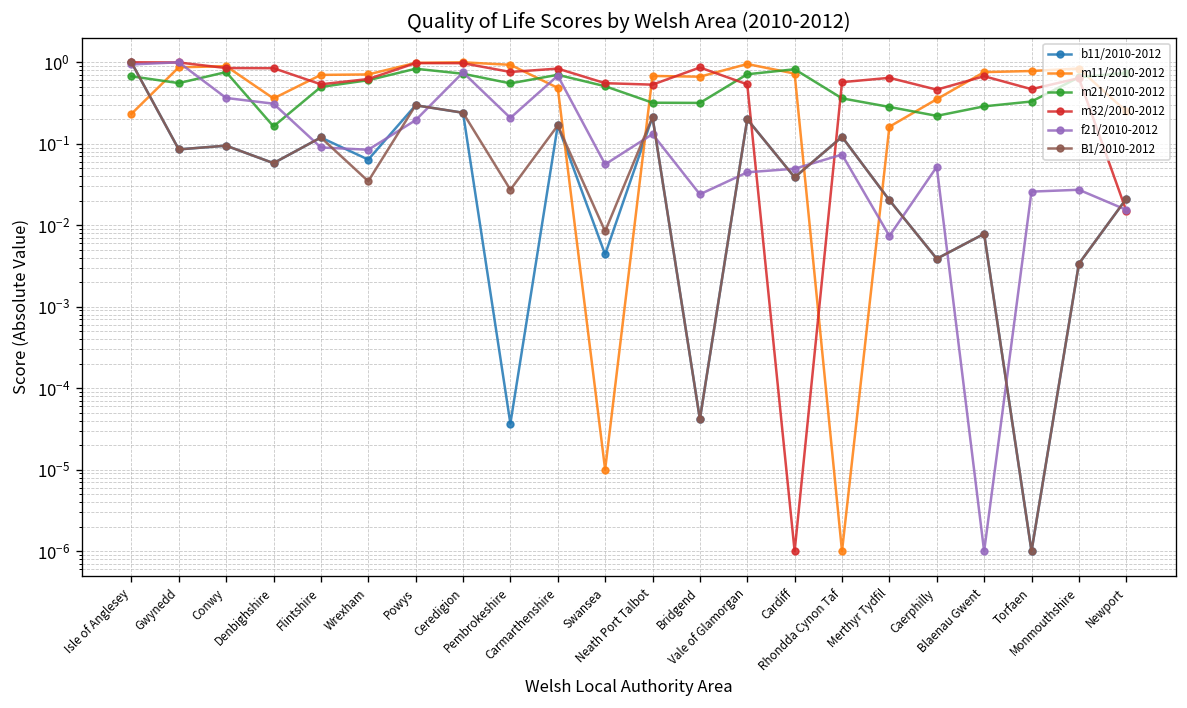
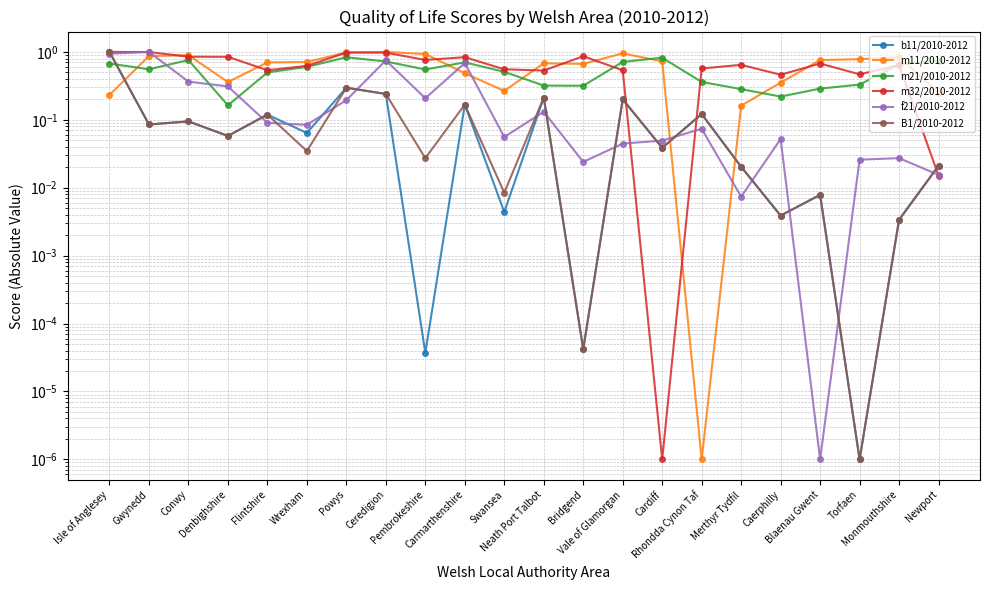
  {
    "b11/2010-2012": {
      "Wrexham": 0.06,
      "Pembrokeshire": 0.00004,
      "Swansea": 0.004
    },
    "m11/2010-2012": {
      "Isle of Anglesey": 0.23,
      "Gwynedd": 0.9,
      "Denbighshire": 0.4,
      "Flintshire": 0.7,
      "Wrexham": 0.7,
      "Pembrokeshire": 0.9,
      "Carmarthenshire": 0.5,
-     "Swansea": 0.000010,
+     "Swansea": 0.27,
      "Neath Port Talbot": 0.7,
      "Bridgend": 0.7,
      "Vale of Glamorgan": 1.0,
      "Cardiff": 0.7,
      "Rhondda Cynon Taf": 0.000001,
      "Merthyr Tydfil": 0.16,
      "Caerphilly": 0.4,
      "Blaenau Gwent": 0.8,
      "Torfaen": 0.8
    },
    "m21/2010-2012": {
      "Isle of Anglesey": 0.7,
      "Gwynedd": 0.6,
      "Conwy": 0.8,
      "Denbighshire": 0.16,
      "Powys": 0.8,
      "Pembrokeshire": 0.6,
      "Swansea": 0.5,
      "Neath Port Talbot": 0.3,
      "Bridgend": 0.3,
      "Vale of Glamorgan": 0.7,
      "Cardiff": 0.8,
      "Rhondda Cynon Taf": 0.4,
      "Merthyr Tydfil": 0.28,
      "Caerphilly": 0.22,
      "Blaenau Gwent": 0.29,
      "Torfaen": 0.3
    },
    "m32/2010-2012": {
      "Denbighshire": 0.8,
      "Pembrokeshire": 0.8,
      "Carmarthenshire": 0.8,
      "Swansea": 0.6,
      "Neath Port Talbot": 0.5,
      "Bridgend": 0.9,
      "Vale of Glamorgan": 0.5,
      "Cardiff": 0.000001,
      "Rhondda Cynon Taf": 0.6,
      "Merthyr Tydfil": 0.6,
      "Caerphilly": 0.5,
      "Blaenau Gwent": 0.7,
      "Torfaen": 0.5
    },
    "f21/2010-2012": {
      "Conwy": 0.4,
      "Denbighshire": 0.3,
      "Flintshire": 0.09,
      "Wrexham": 0.08,
      "Powys": 0.19,
      "Pembrokeshire": 0.21,
      "Swansea": 0.06,
      "Neath Port Talbot": 0.13,
      "Bridgend": 0.024,
      "Vale of Glamorgan": 0.04,
      "Cardiff": 0.05,
      "Rhondda Cynon Taf": 0.07,
      "Merthyr Tydfil": 0.007,
      "Caerphilly": 0.05,
      "Blaenau Gwent": 0.000001,
      "Torfaen": 0.026,
      "Monmouthshire": 0.027
    },
    "B1/2010-2012": {
      "Wrexham": 0.03,
      "Pembrokeshire": 0.027,
      "Swansea": 0.008
    }
  }
